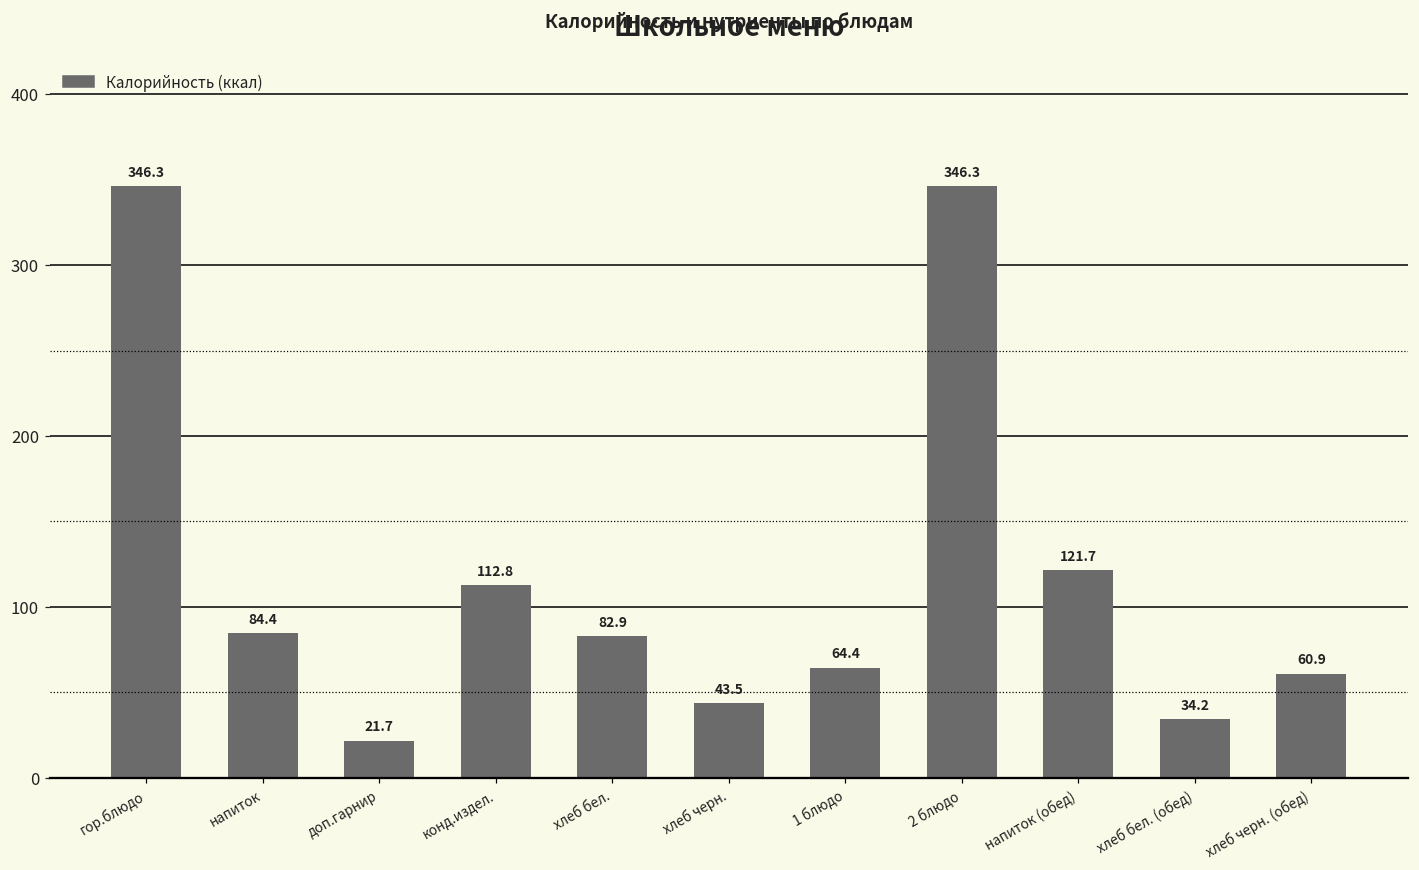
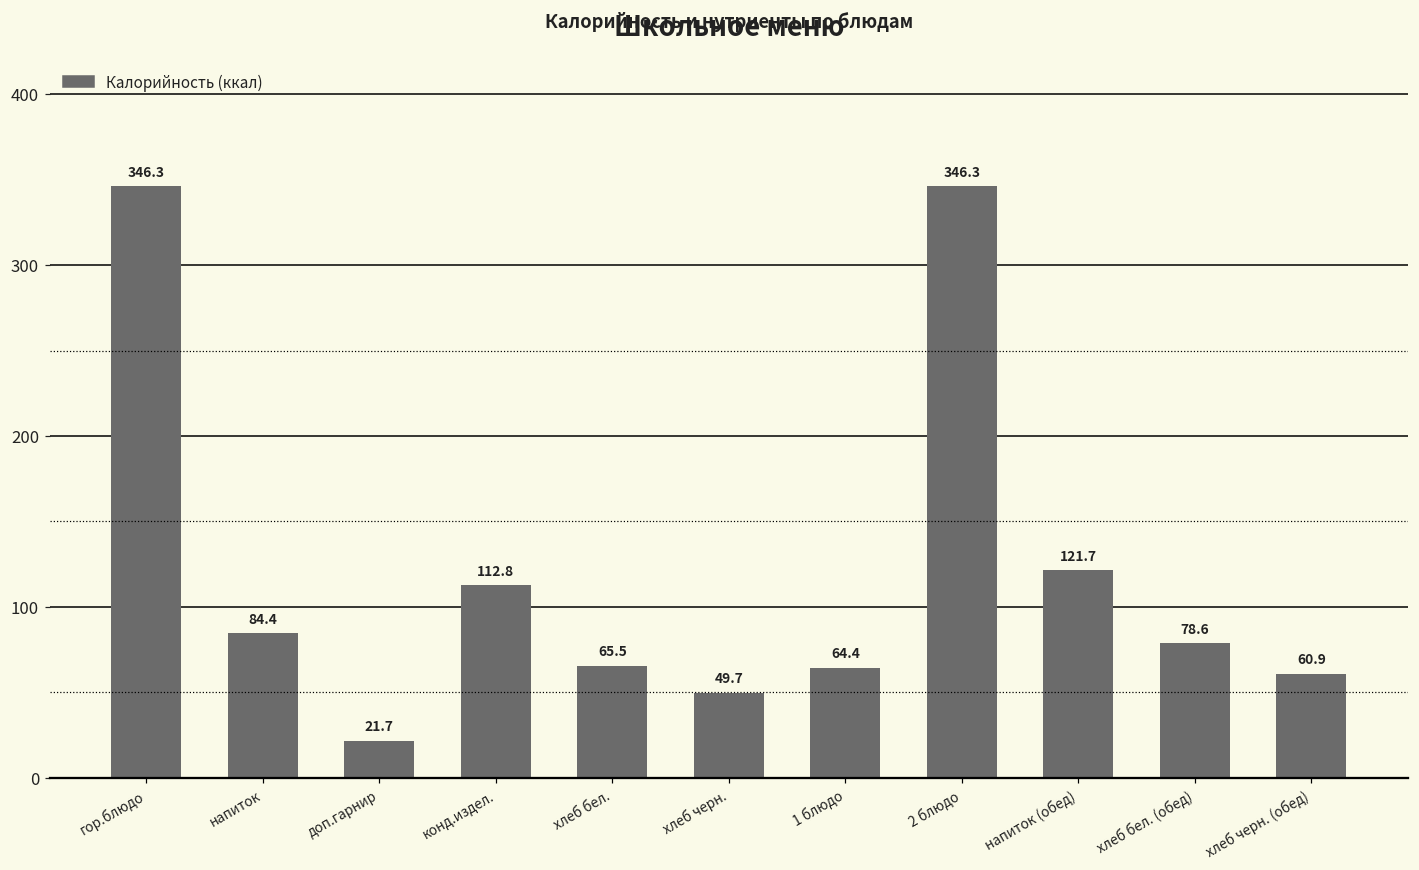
  {
    "гор.блюдо": 346.3,
    "напиток": 84.4,
    "доп.гарнир": 21.7,
    "конд.издел.": 112.8,
-   "хлеб бел.": 82.9,
-   "хлеб черн.": 43.5,
+   "хлеб бел.": 65.5,
+   "хлеб черн.": 49.7,
    "1 блюдо": 64.4,
    "2 блюдо": 346.3,
    "напиток (обед)": 121.7,
-   "хлеб бел. (обед)": 34.2,
+   "хлеб бел. (обед)": 78.6,
    "хлеб черн. (обед)": 60.9
  }
